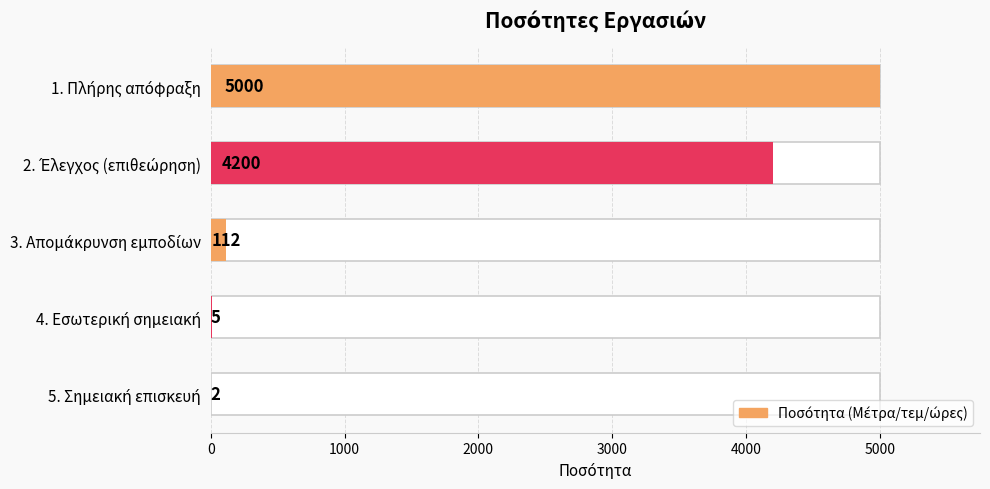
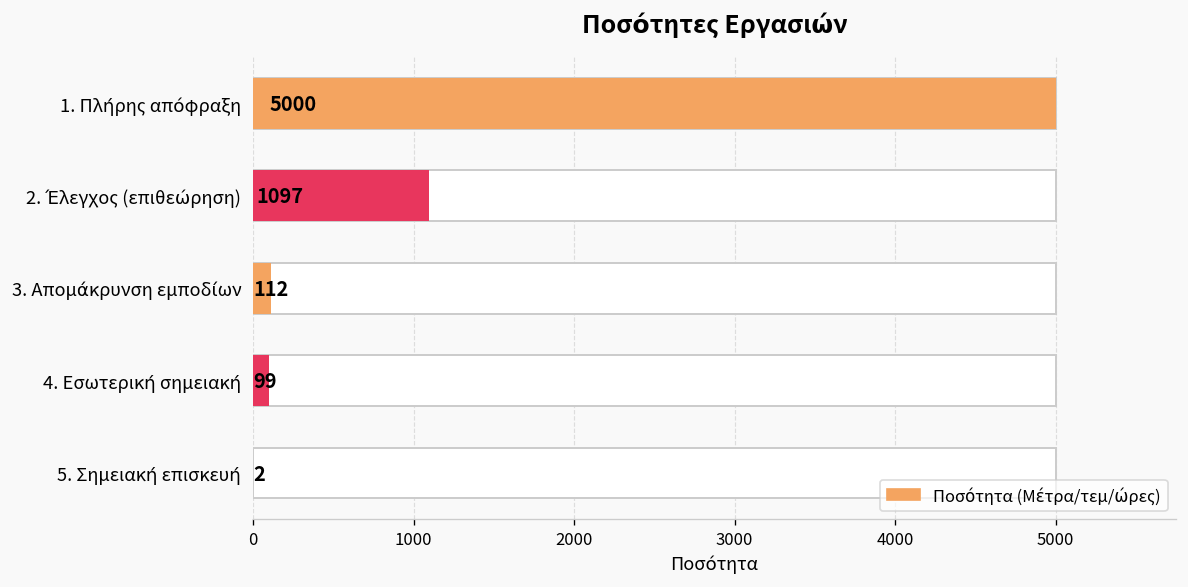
  {
    "Ποσότητα (Μέτρα/τεμ/ώρες)": {
      "1. Πλήρης απόφραξη": 5000,
-     "2. Έλεγχος (επιθεώρηση)": 4200,
-     "4. Εσωτερική σημειακή": 5,
+     "2. Έλεγχος (επιθεώρηση)": 1097,
+     "4. Εσωτερική σημειακή": 99,
      "5. Σημειακή επισκευή": 2
    }
  }
